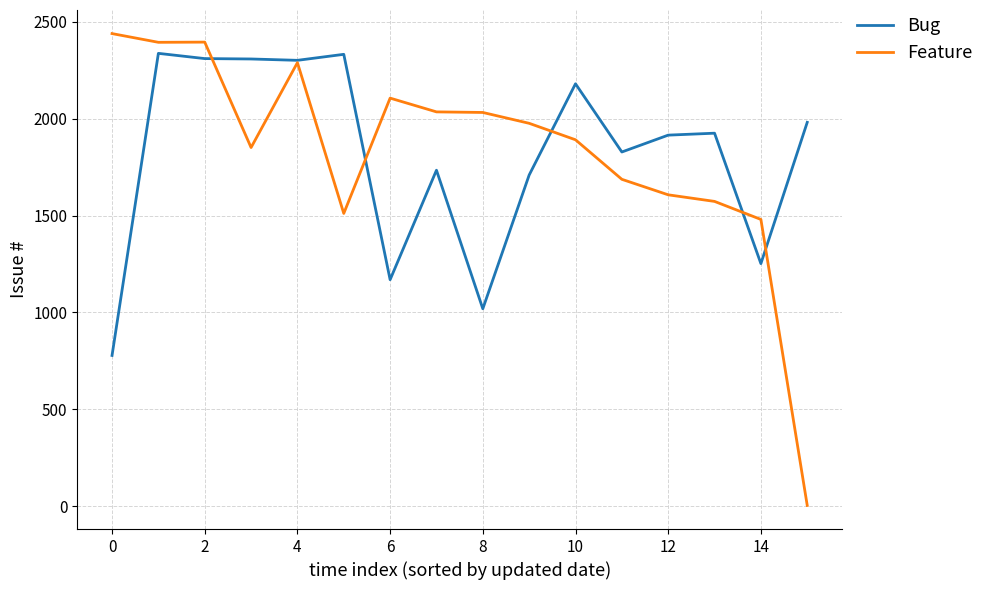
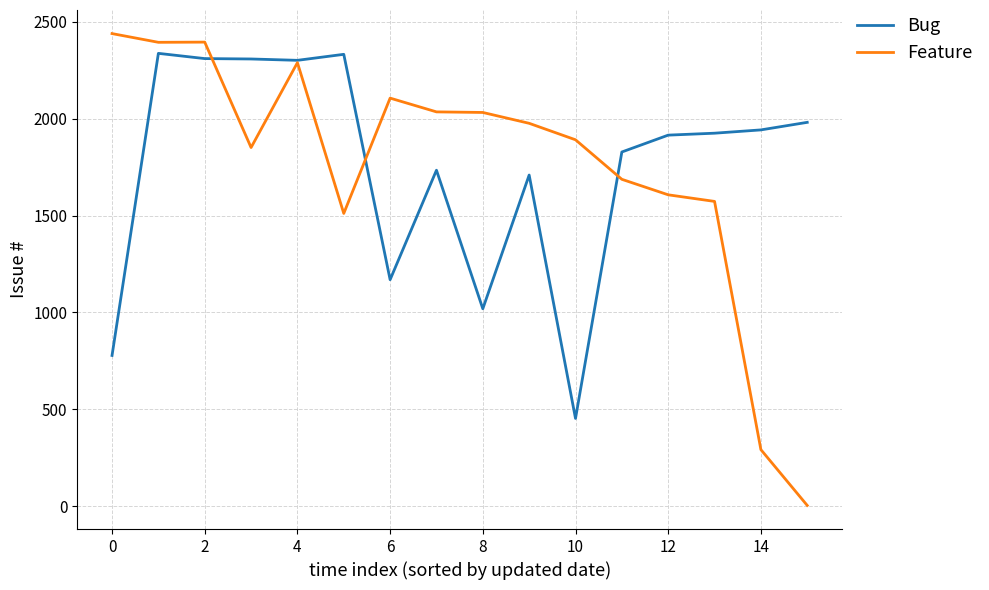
  {
    "Bug": {
      "0": 780,
      "2": 2310,
      "6": 1170,
      "8": 1020,
-     "10": 2180,
+     "10": 450,
      "12": 1920,
-     "14": 1250
+     "14": 1940
    },
    "Feature": {
      "0": 2440,
      "2": 2400,
      "6": 2110,
      "8": 2030,
      "10": 1890,
      "12": 1610,
-     "14": 1480
+     "14": 290
    }
  }
